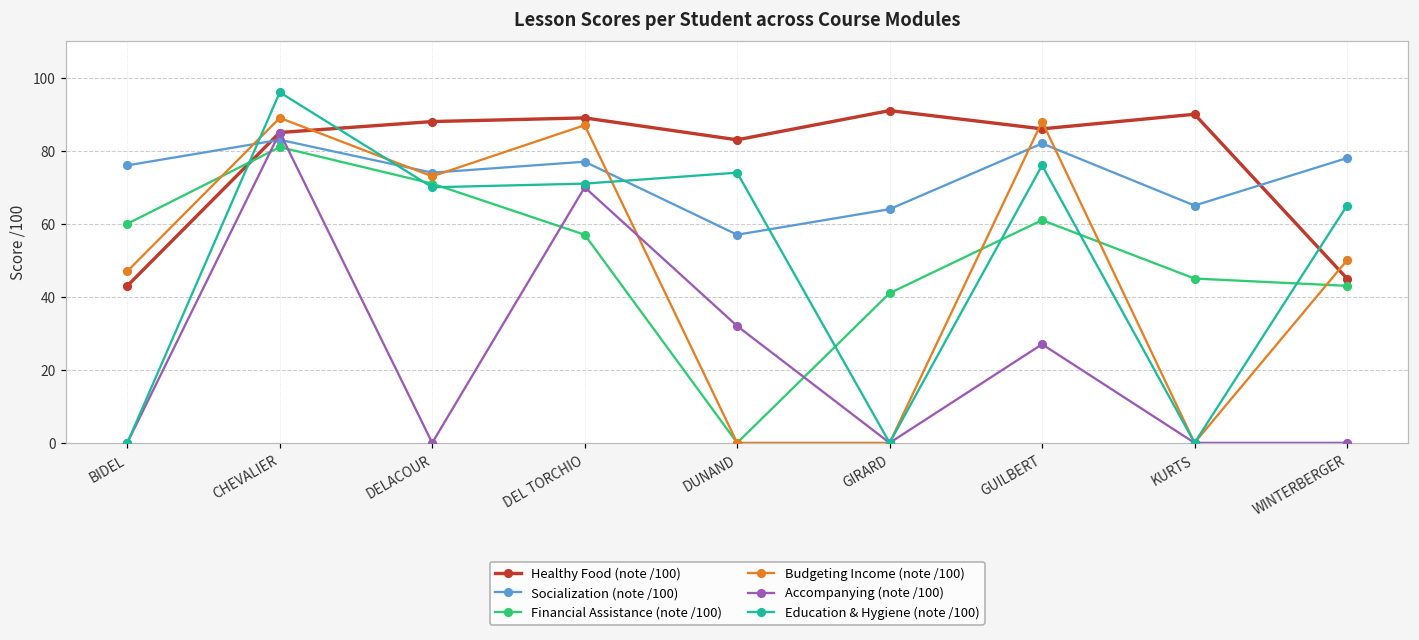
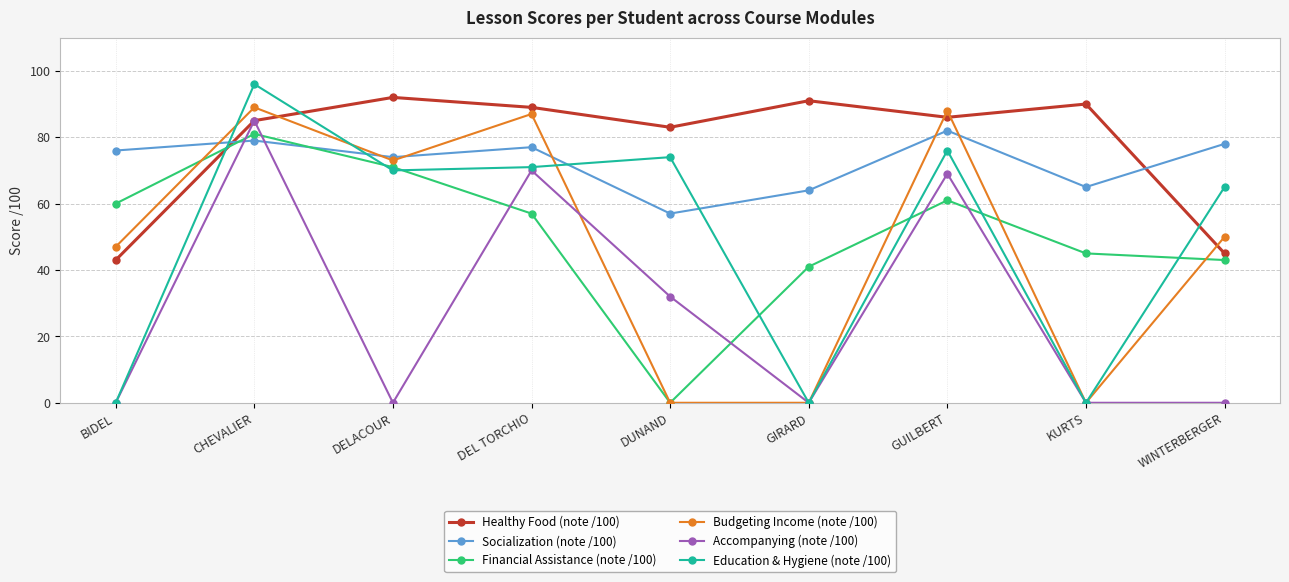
  {
    "Healthy Food (note /100)": {
      "BIDEL": 43,
-     "DELACOUR": 88,
+     "DELACOUR": 92,
      "DEL TORCHIO": 89,
      "DUNAND": 83,
      "GIRARD": 91,
      "GUILBERT": 86,
      "KURTS": 90,
      "WINTERBERGER": 45
    },
    "Socialization (note /100)": {
      "BIDEL": 76,
-     "CHEVALIER": 83,
+     "CHEVALIER": 79,
      "DELACOUR": 74,
      "DEL TORCHIO": 77,
      "DUNAND": 57,
      "GIRARD": 64,
      "GUILBERT": 82,
      "KURTS": 65,
      "WINTERBERGER": 78
    },
    "Budgeting Income (note /100)": {
      "BIDEL": 47,
      "CHEVALIER": 89,
      "DELACOUR": 73,
      "DEL TORCHIO": 87,
      "GUILBERT": 88,
      "WINTERBERGER": 50
    },
    "Accompanying (note /100)": {
      "DELACOUR": 0,
      "DEL TORCHIO": 70,
      "DUNAND": 32,
-     "GUILBERT": 27,
+     "GUILBERT": 69,
      "WINTERBERGER": 0
    }
  }
